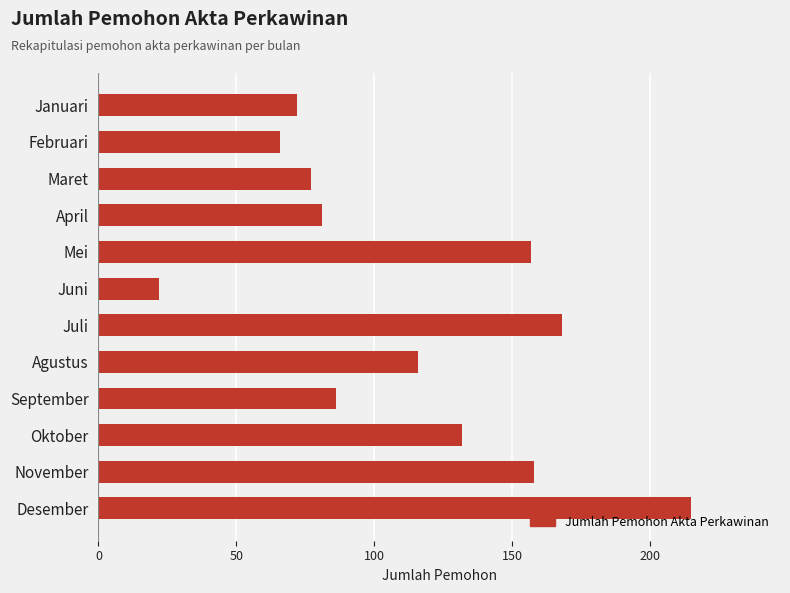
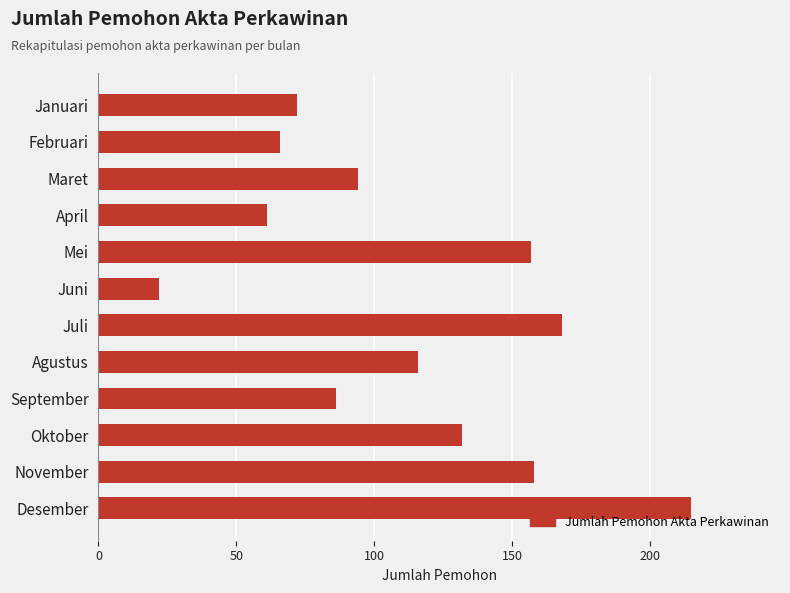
  {
    "Januari": 72,
    "Februari": 66,
-   "Maret": 77,
-   "April": 81,
+   "Maret": 94,
+   "April": 61,
    "Mei": 157,
    "Juni": 22,
    "Juli": 168,
    "Agustus": 116,
    "September": 86,
    "Oktober": 132,
    "November": 158,
    "Desember": 215
  }
